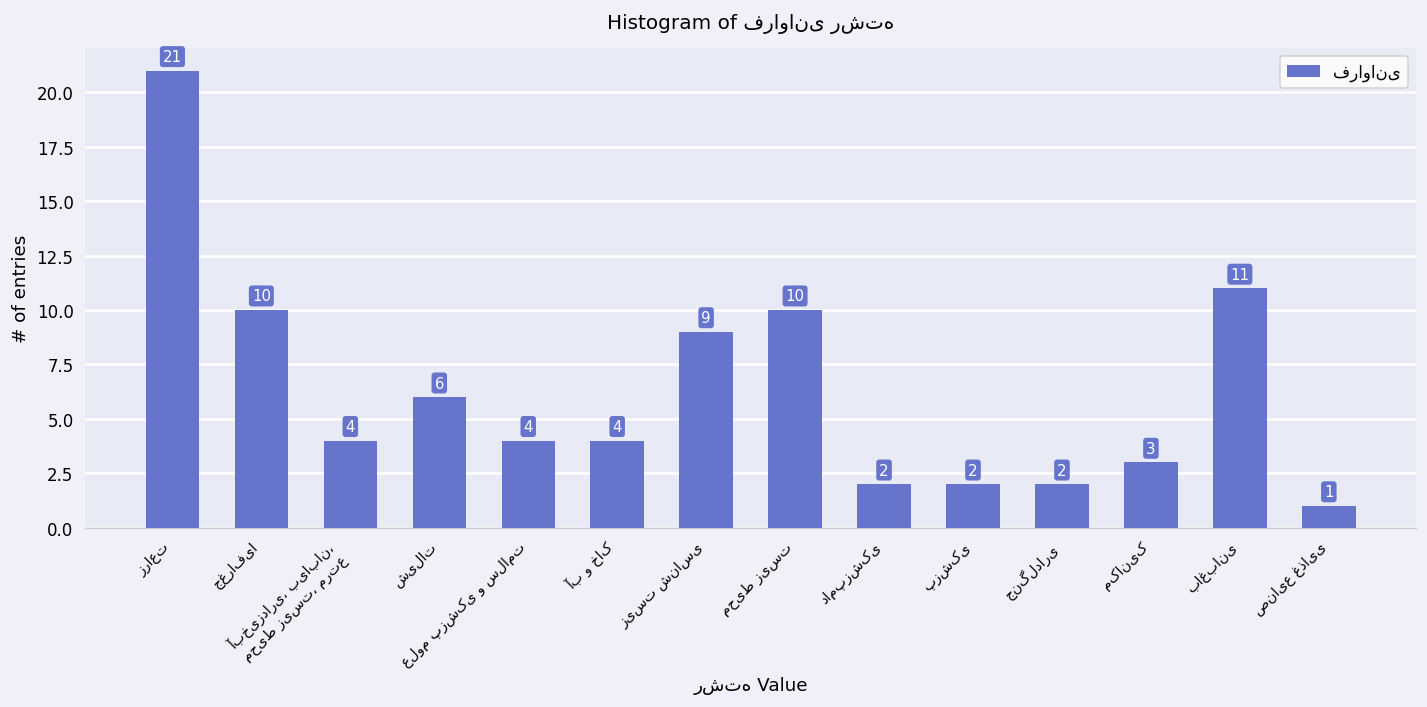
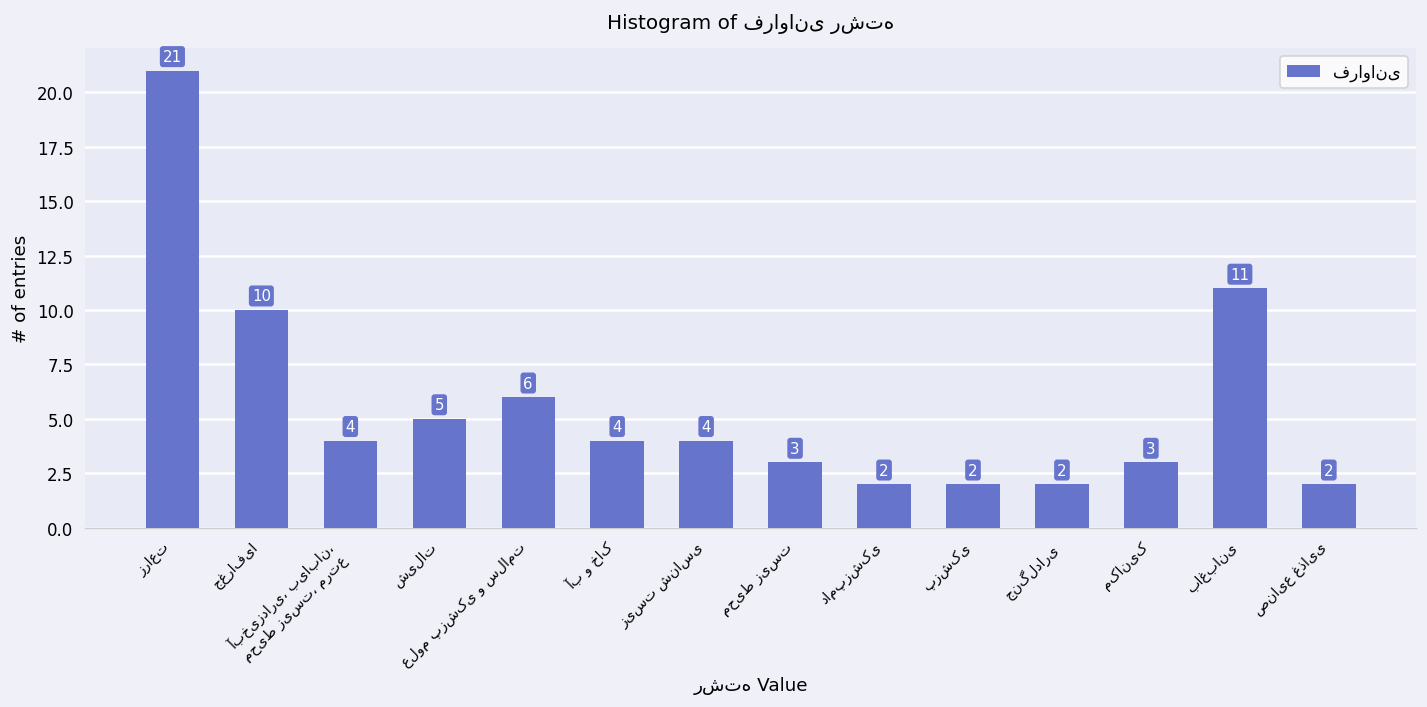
  {
-   "شیلات": 6,
-   "علوم پزشکی و سلامت": 4,
-   "زیست شناسی": 9,
-   "محیط زیست": 10,
-   "صنایع غذایی": 1
+   "شیلات": 5,
+   "علوم پزشکی و سلامت": 6,
+   "زیست شناسی": 4,
+   "محیط زیست": 3,
+   "صنایع غذایی": 2
  }
